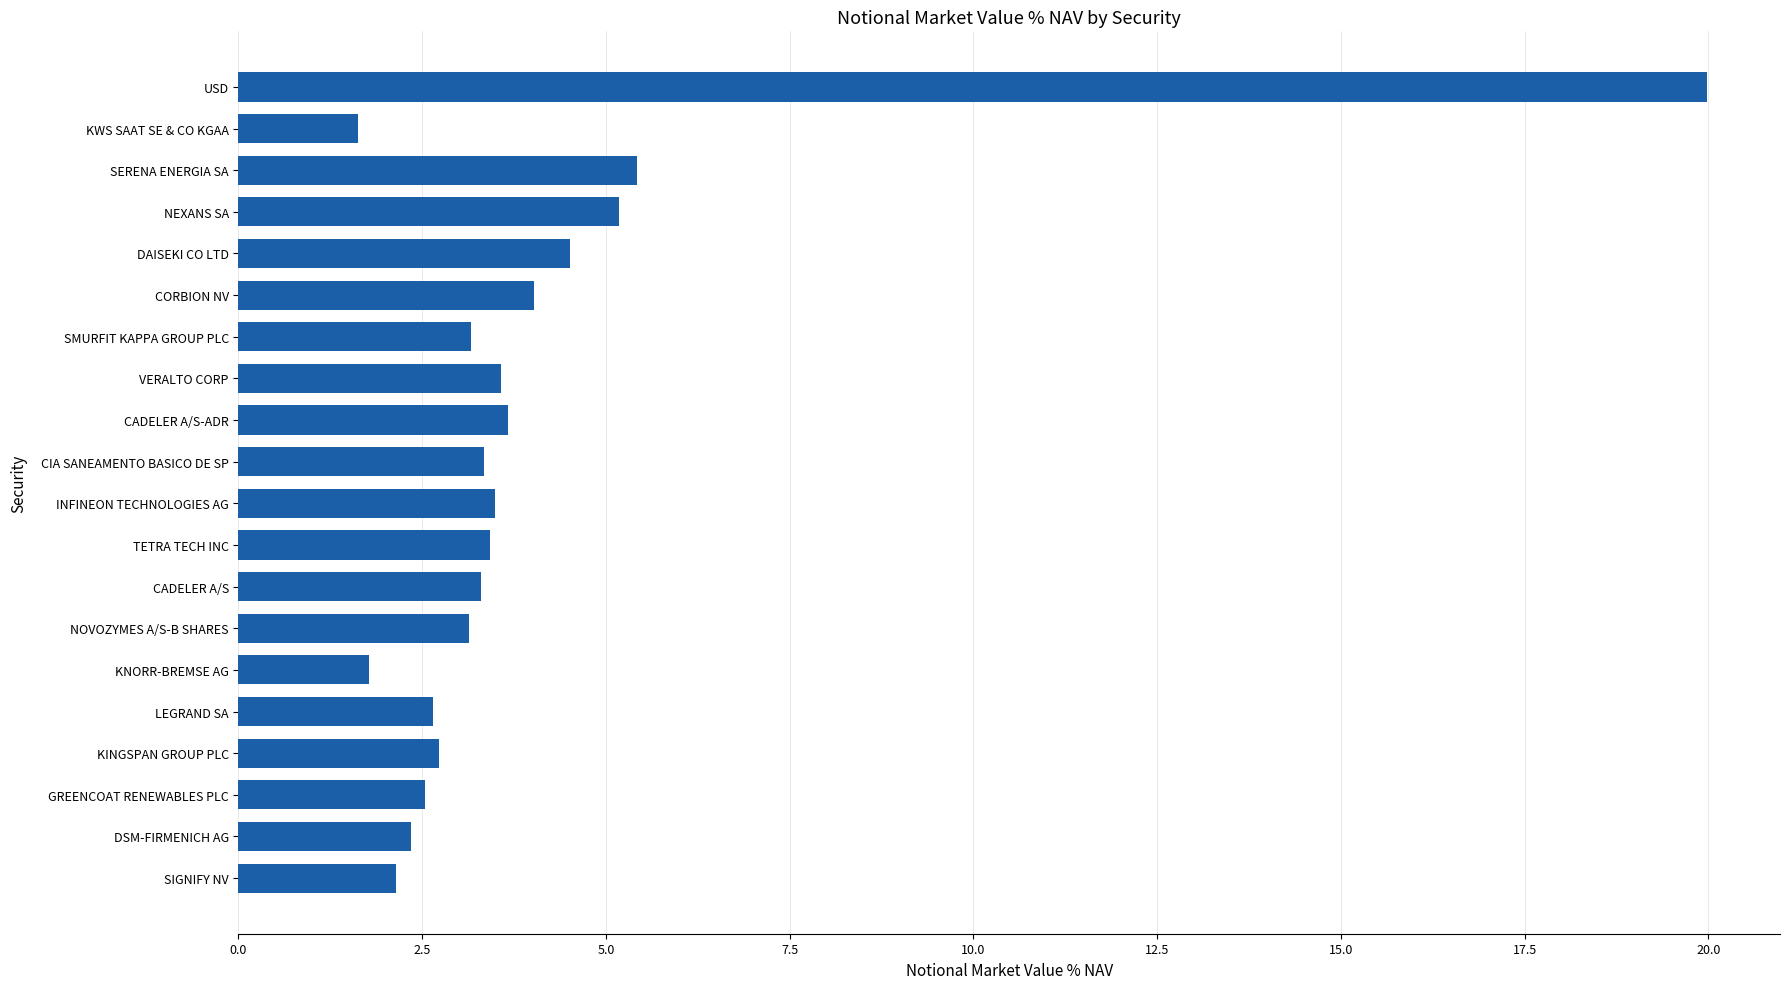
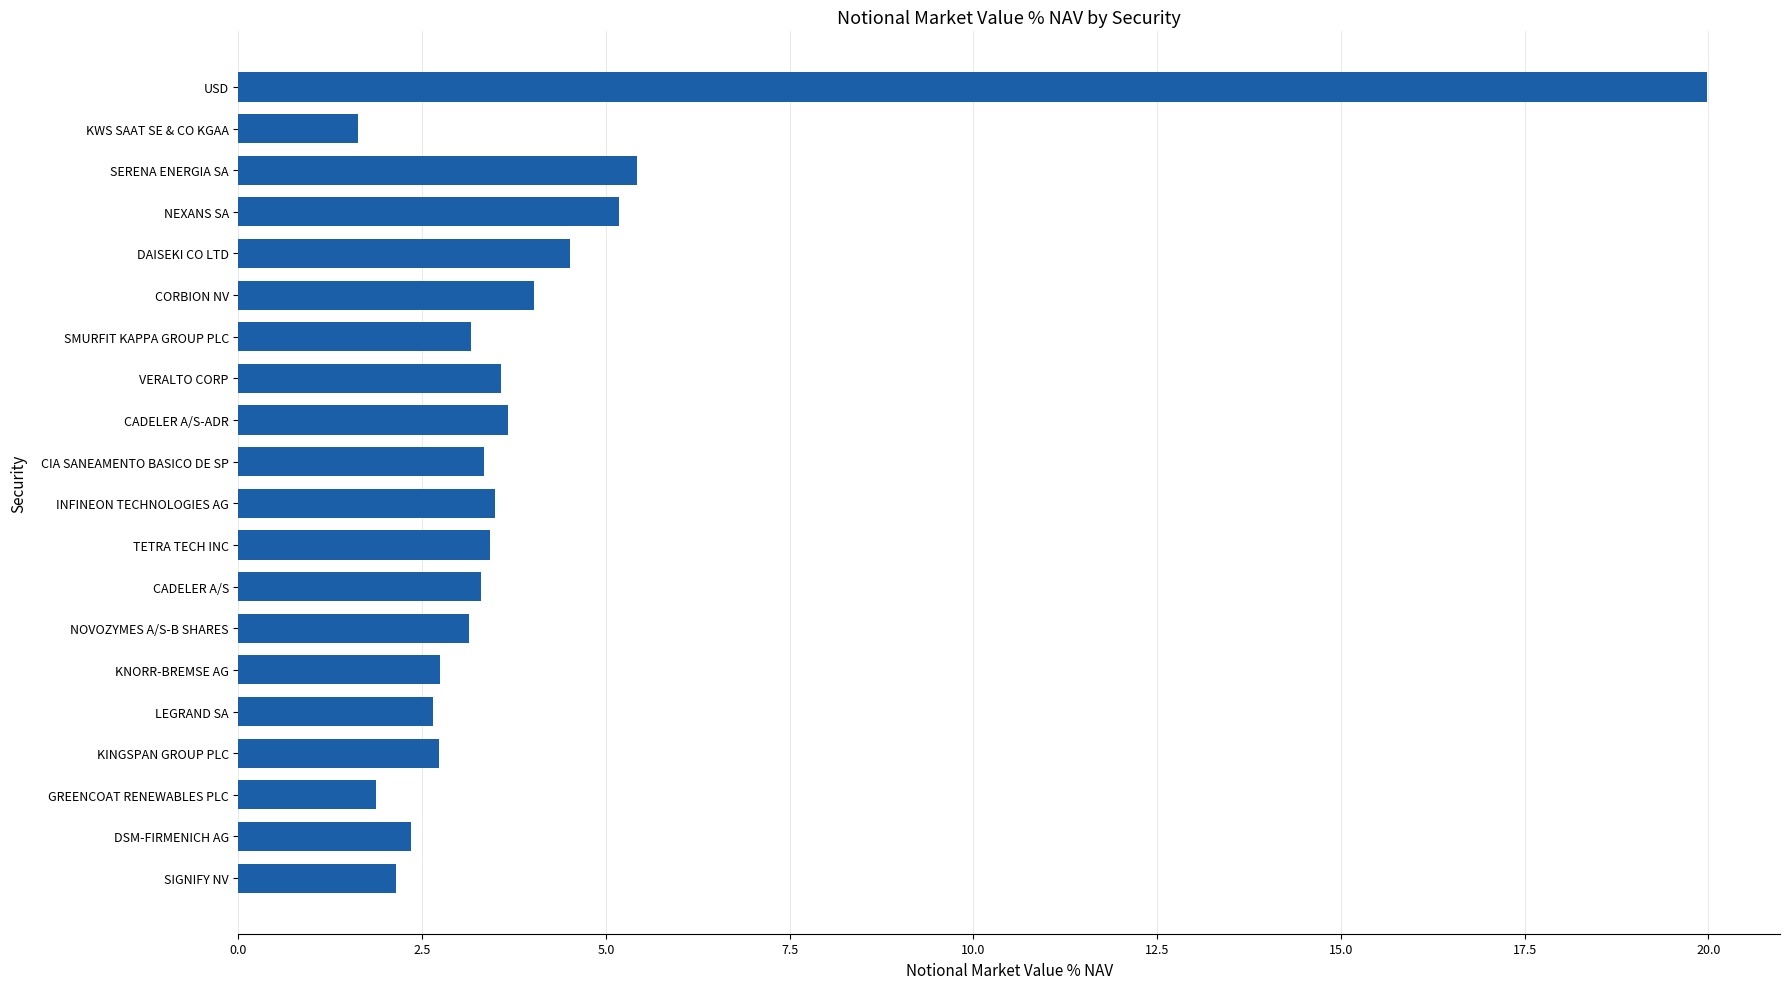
  {
    "USD": 20.0,
    "KWS SAAT SE & CO KGAA": 1.6,
    "SERENA ENERGIA SA": 5.4,
    "NEXANS SA": 5.2,
    "DAISEKI CO LTD": 4.5,
    "CORBION NV": 4.0,
    "SMURFIT KAPPA GROUP PLC": 3.2,
    "VERALTO CORP": 3.6,
    "CADELER A/S-ADR": 3.7,
    "CIA SANEAMENTO BASICO DE SP": 3.3,
    "INFINEON TECHNOLOGIES AG": 3.5,
    "TETRA TECH INC": 3.4,
    "CADELER A/S": 3.3,
    "NOVOZYMES A/S-B SHARES": 3.1,
-   "KNORR-BREMSE AG": 1.8,
+   "KNORR-BREMSE AG": 2.7,
    "LEGRAND SA": 2.7,
    "KINGSPAN GROUP PLC": 2.7,
-   "GREENCOAT RENEWABLES PLC": 2.5,
+   "GREENCOAT RENEWABLES PLC": 1.9,
    "DSM-FIRMENICH AG": 2.3,
    "SIGNIFY NV": 2.1
  }
